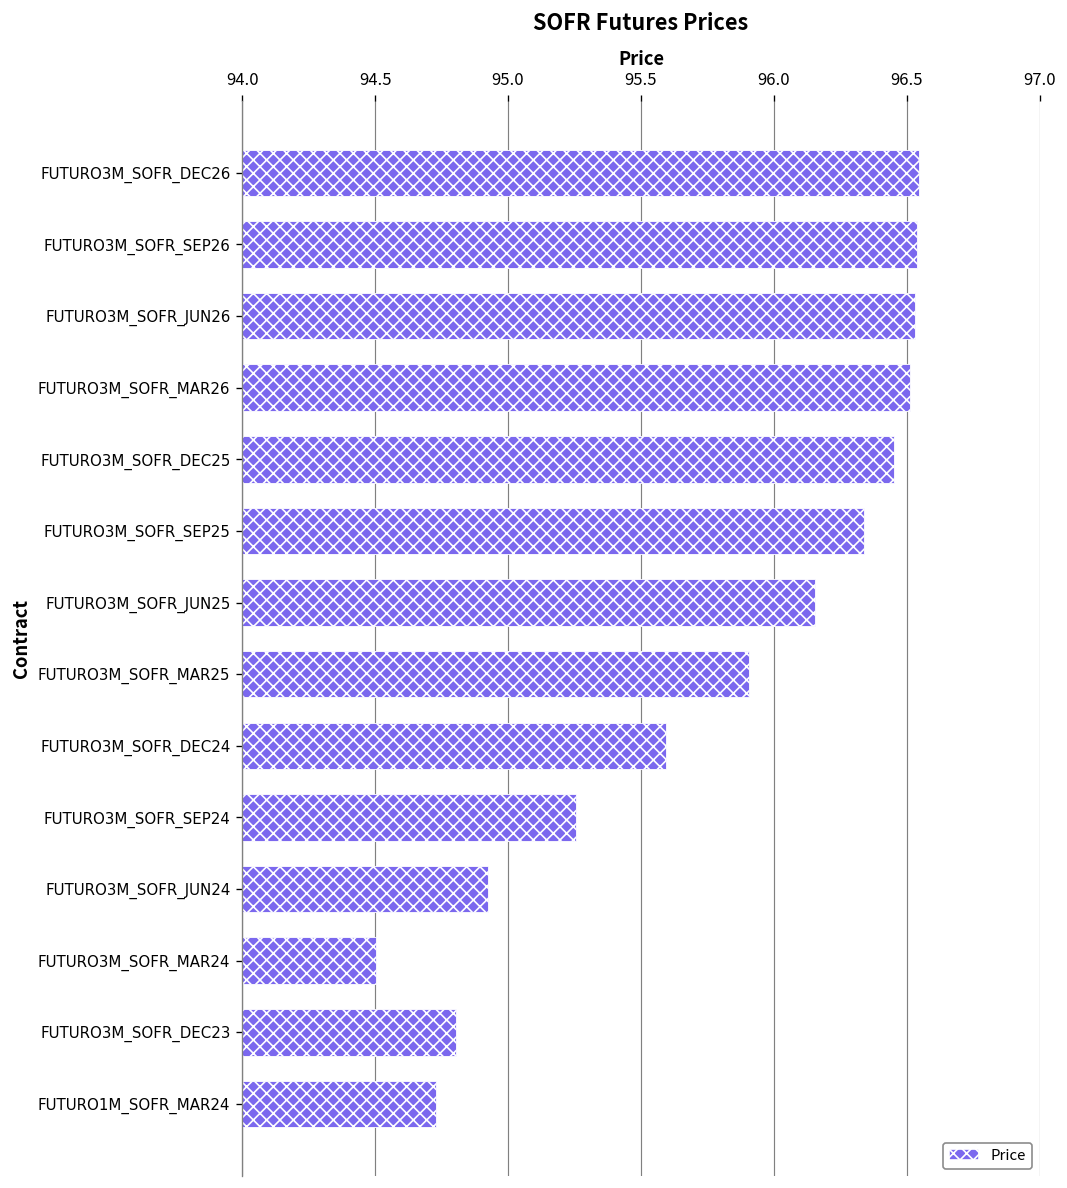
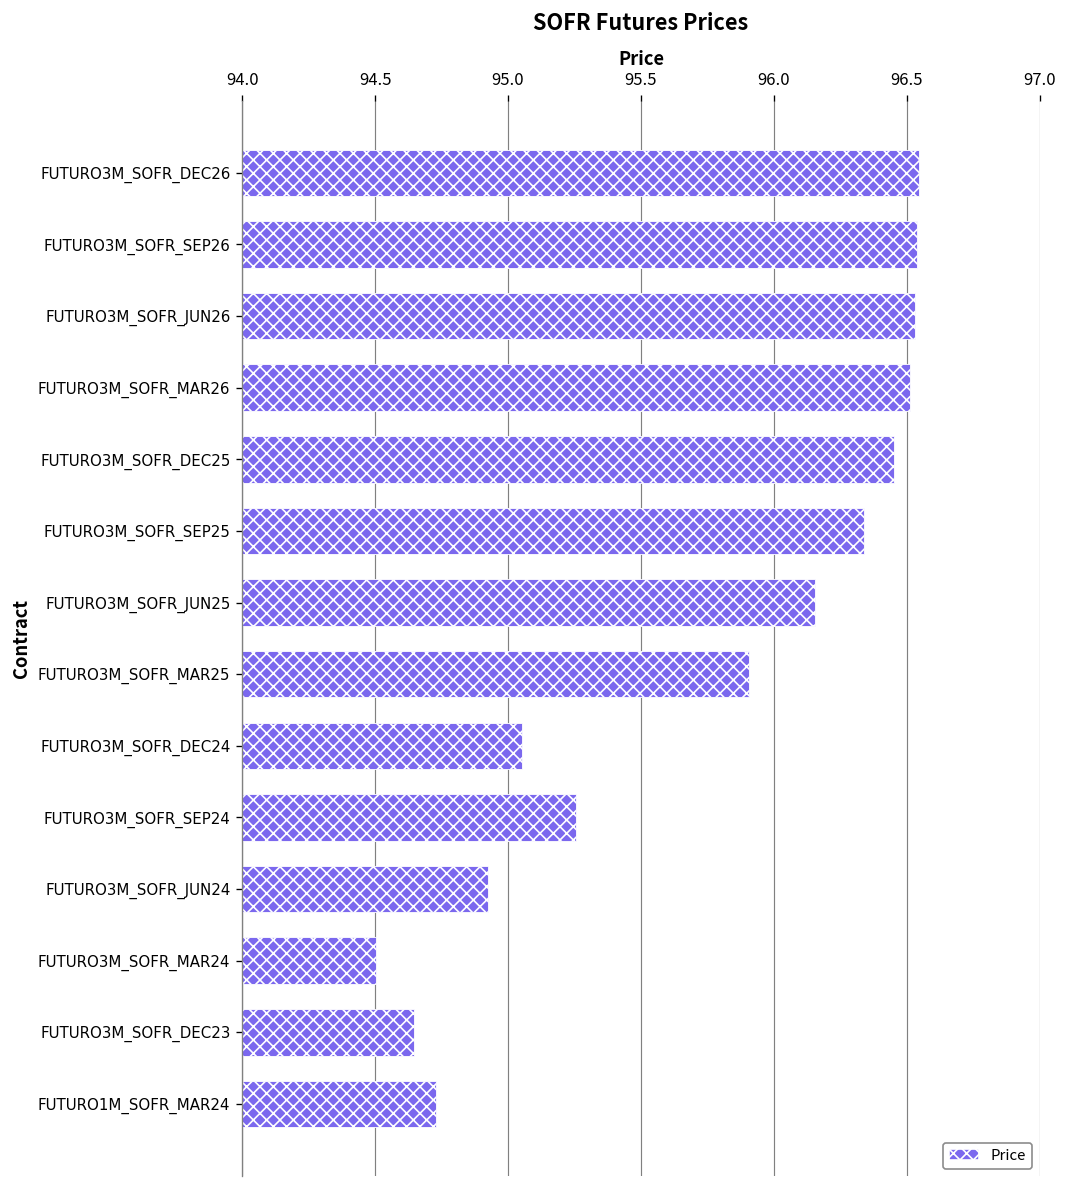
  {
    "FUTURO3M_SOFR_DEC26": 96.55,
    "FUTURO3M_SOFR_SEP26": 96.54,
    "FUTURO3M_SOFR_JUN26": 96.53,
    "FUTURO3M_SOFR_MAR26": 96.51,
    "FUTURO3M_SOFR_DEC25": 96.45,
    "FUTURO3M_SOFR_SEP25": 96.34,
    "FUTURO3M_SOFR_JUN25": 96.16,
    "FUTURO3M_SOFR_MAR25": 95.91,
-   "FUTURO3M_SOFR_DEC24": 95.60,
+   "FUTURO3M_SOFR_DEC24": 95.05,
    "FUTURO3M_SOFR_SEP24": 95.26,
    "FUTURO3M_SOFR_JUN24": 94.93,
    "FUTURO3M_SOFR_MAR24": 94.50,
-   "FUTURO3M_SOFR_DEC23": 94.80,
+   "FUTURO3M_SOFR_DEC23": 94.65,
    "FUTURO1M_SOFR_MAR24": 94.73
  }
